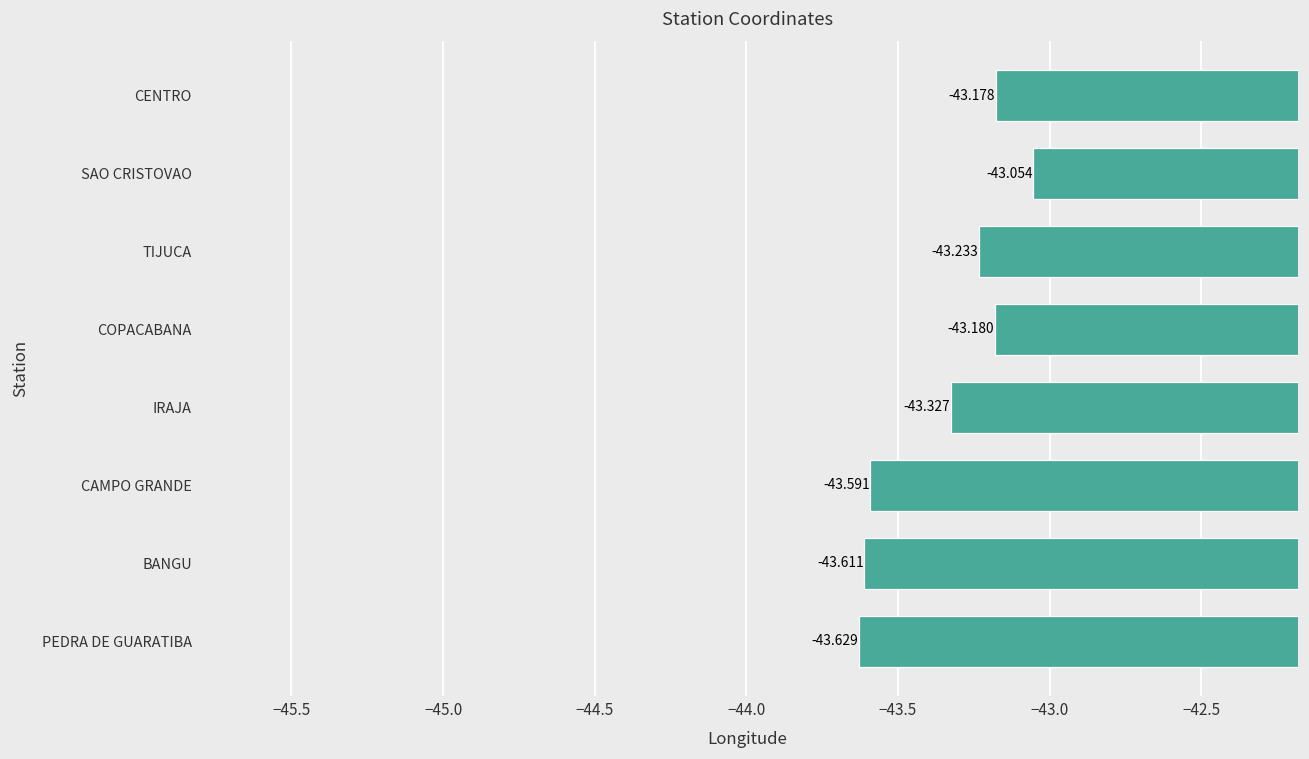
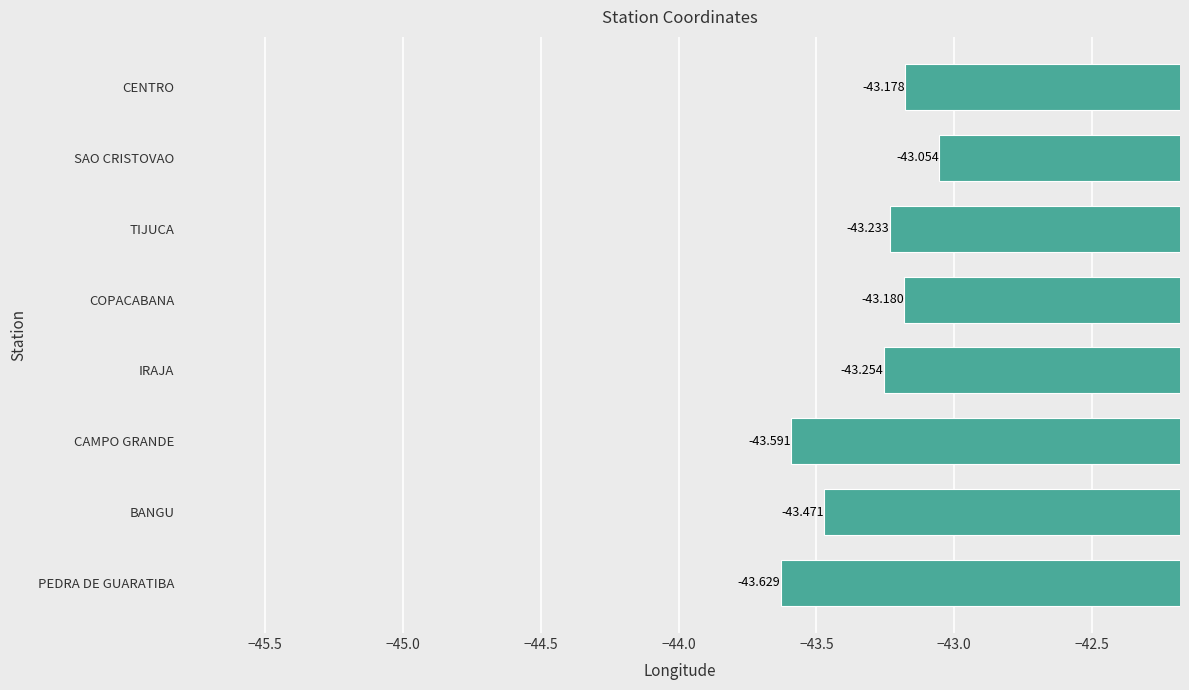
  {
    "CENTRO": -43.178,
    "SAO CRISTOVAO": -43.054,
    "TIJUCA": -43.233,
    "COPACABANA": -43.180,
-   "IRAJA": -43.327,
+   "IRAJA": -43.254,
    "CAMPO GRANDE": -43.591,
-   "BANGU": -43.611,
+   "BANGU": -43.471,
    "PEDRA DE GUARATIBA": -43.629
  }
